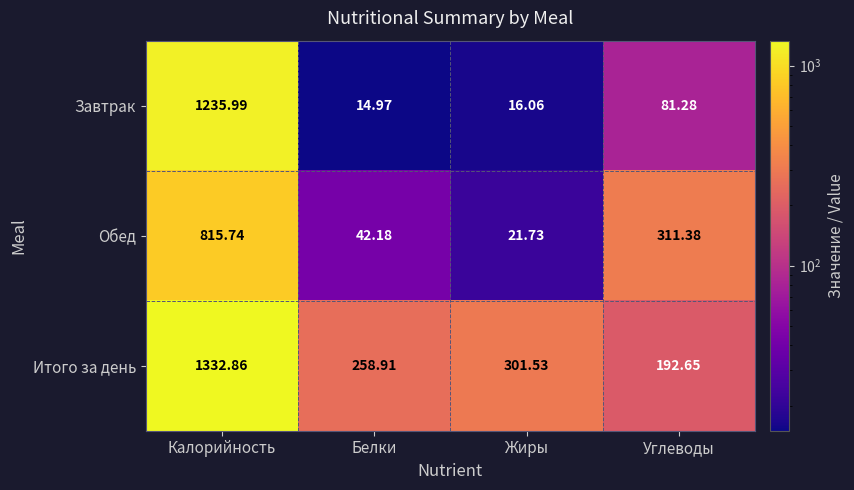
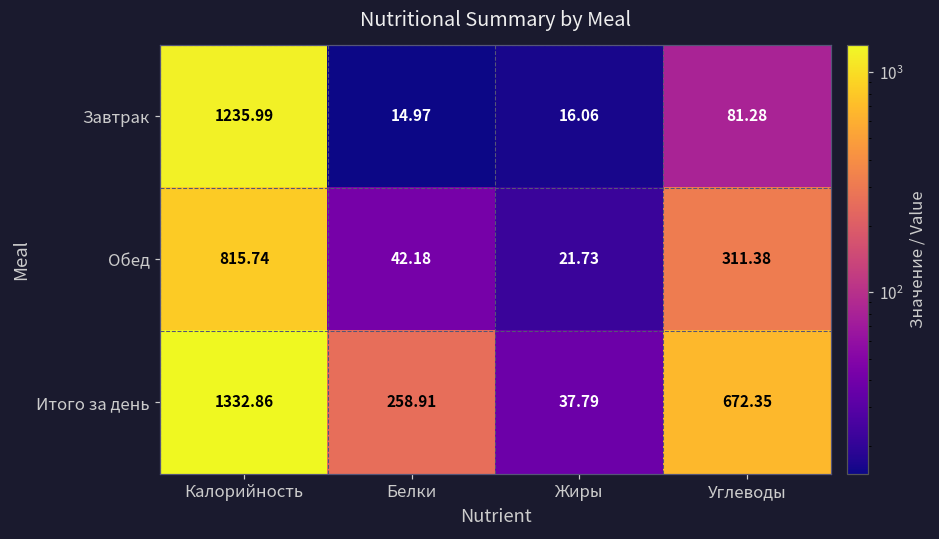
  {
    "Завтрак": {
      "Калорийность": 1235.99,
      "Белки": 14.97,
      "Жиры": 16.06,
      "Углеводы": 81.28
    },
    "Обед": {
      "Калорийность": 815.74,
      "Белки": 42.18,
      "Жиры": 21.73,
      "Углеводы": 311.38
    },
    "Итого за день": {
      "Калорийность": 1332.86,
      "Белки": 258.91,
-     "Жиры": 301.53,
-     "Углеводы": 192.65
+     "Жиры": 37.79,
+     "Углеводы": 672.35
    }
  }
